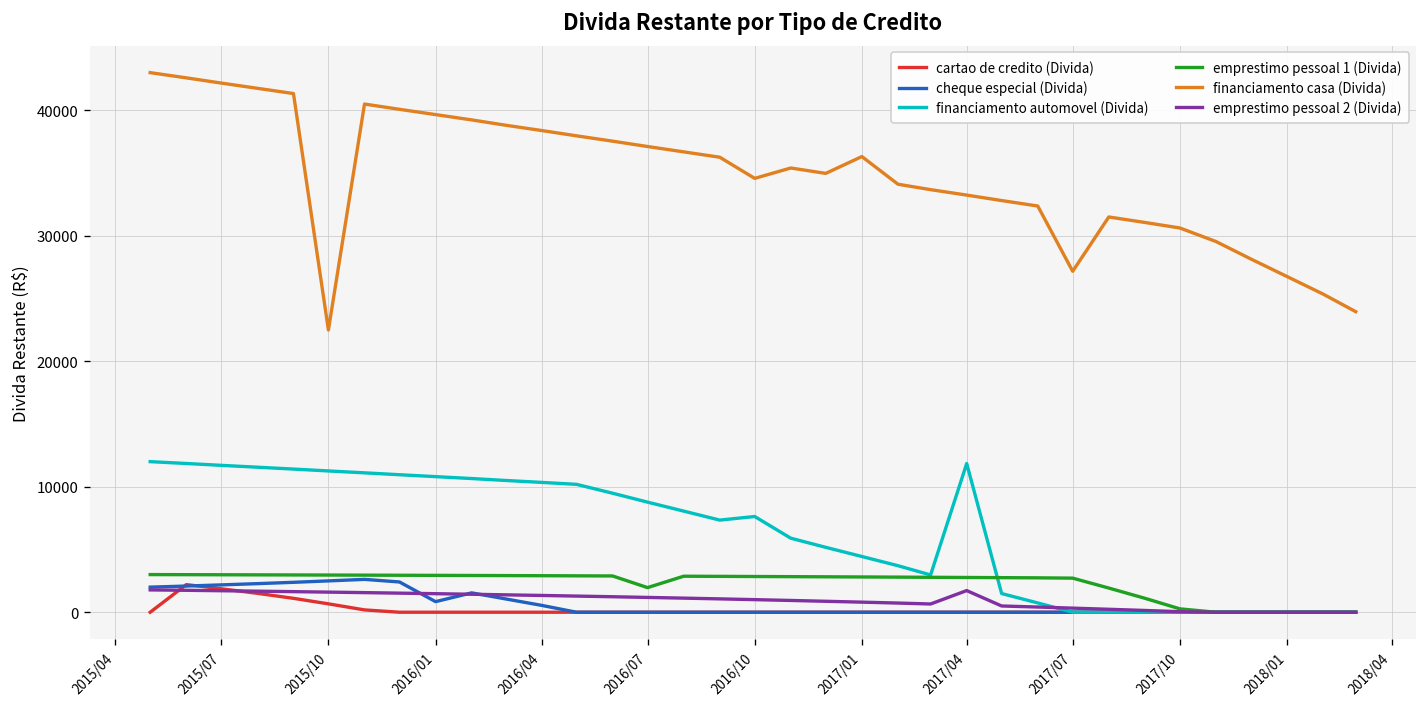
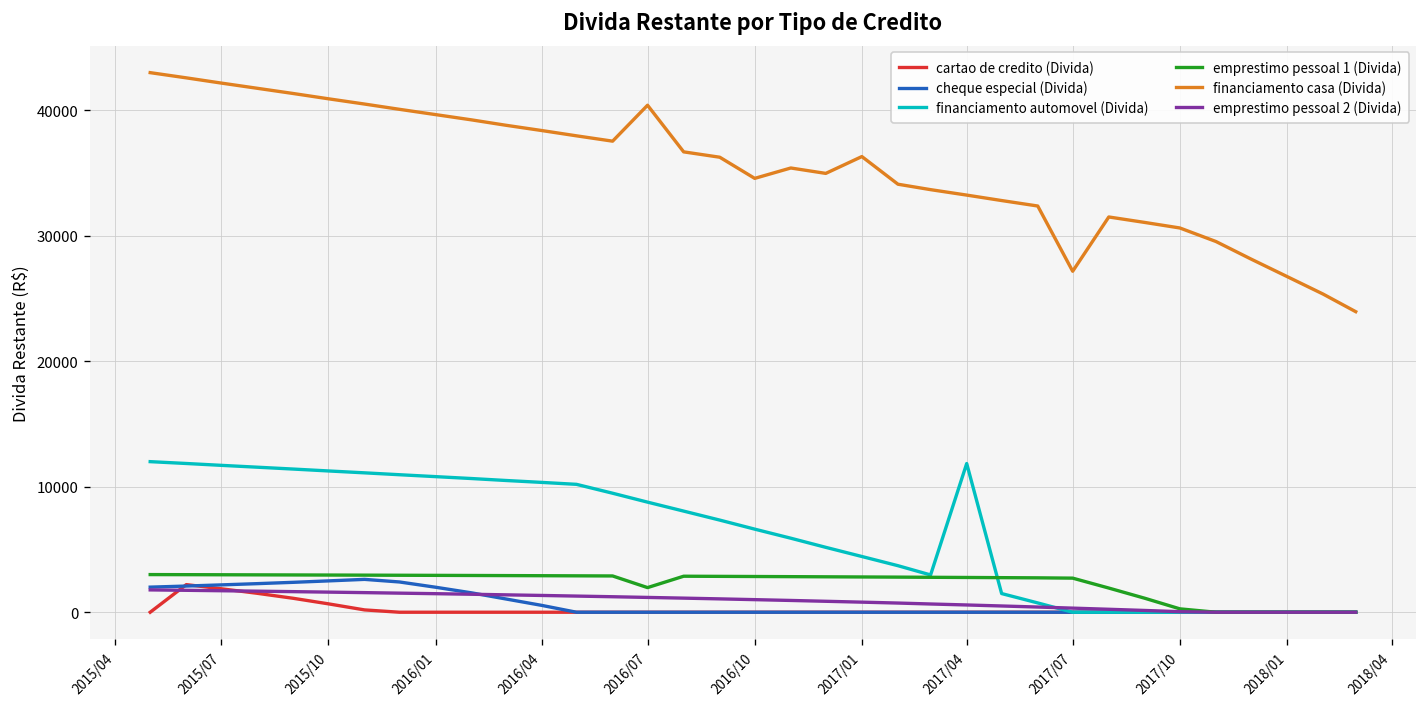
  {
    "cartao de credito (Divida)": {
      "2015/10": 700,
      "2016/01": 0,
      "2016/04": 0
    },
    "cheque especial (Divida)": {
      "2015/07": 2200,
      "2015/10": 2500,
-     "2016/01": 800,
+     "2016/01": 2000,
      "2016/04": 500
    },
    "financiamento automovel (Divida)": {
      "2015/07": 11700,
      "2015/10": 11300,
      "2016/01": 10800,
      "2016/04": 10300,
      "2016/07": 8800,
-     "2016/10": 7600,
+     "2016/10": 6600,
      "2017/01": 4400,
      "2017/04": 11800
    },
    "emprestimo pessoal 1 (Divida)": {
      "2015/07": 3000,
      "2015/10": 3000,
      "2016/01": 2900,
      "2016/04": 2900,
      "2016/07": 2000,
      "2016/10": 2800,
      "2017/01": 2800,
      "2017/04": 2800,
      "2017/07": 2700
    },
    "financiamento casa (Divida)": {
      "2015/07": 42200,
-     "2015/10": 22500,
+     "2015/10": 40900,
      "2016/01": 39700,
      "2016/04": 38400,
-     "2016/07": 37100,
+     "2016/07": 40400,
      "2016/10": 34600,
      "2017/01": 36300,
      "2017/04": 33200,
      "2017/07": 27200,
      "2017/10": 30600,
      "2018/01": 26800
    },
    "emprestimo pessoal 2 (Divida)": {
      "2015/10": 1600,
      "2016/01": 1500,
      "2016/04": 1300,
      "2016/07": 1200,
      "2016/10": 1000,
      "2017/01": 800,
-     "2017/04": 1700,
+     "2017/04": 600,
      "2017/07": 300
    }
  }
